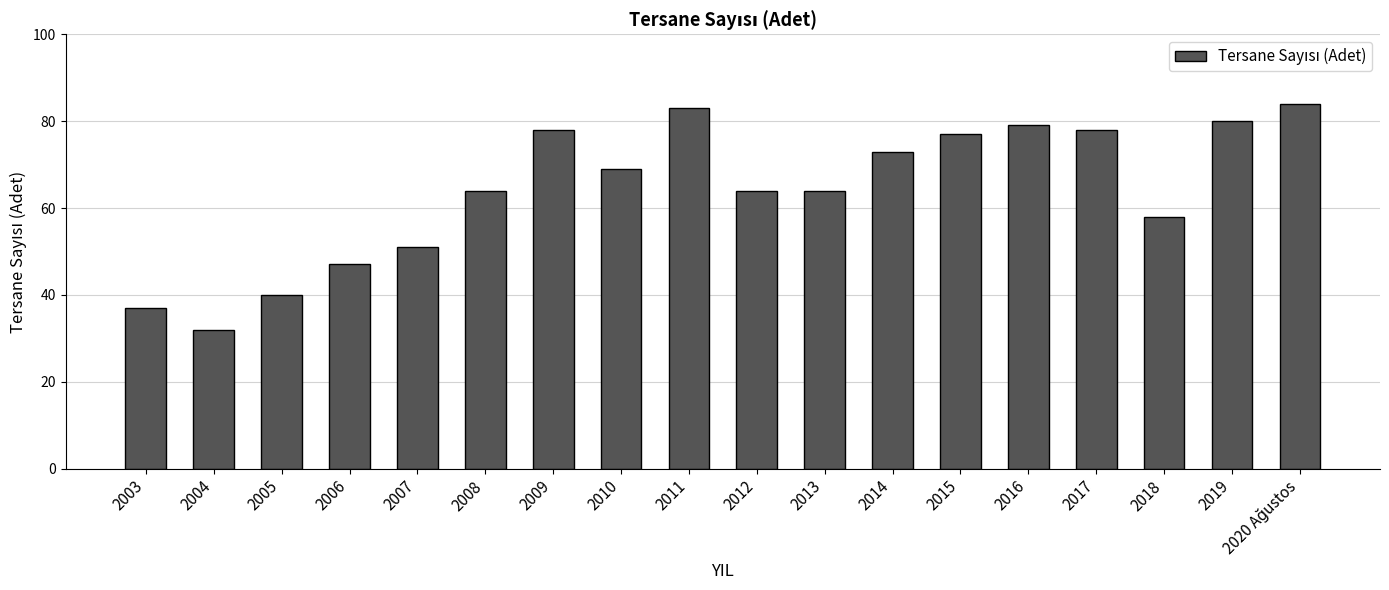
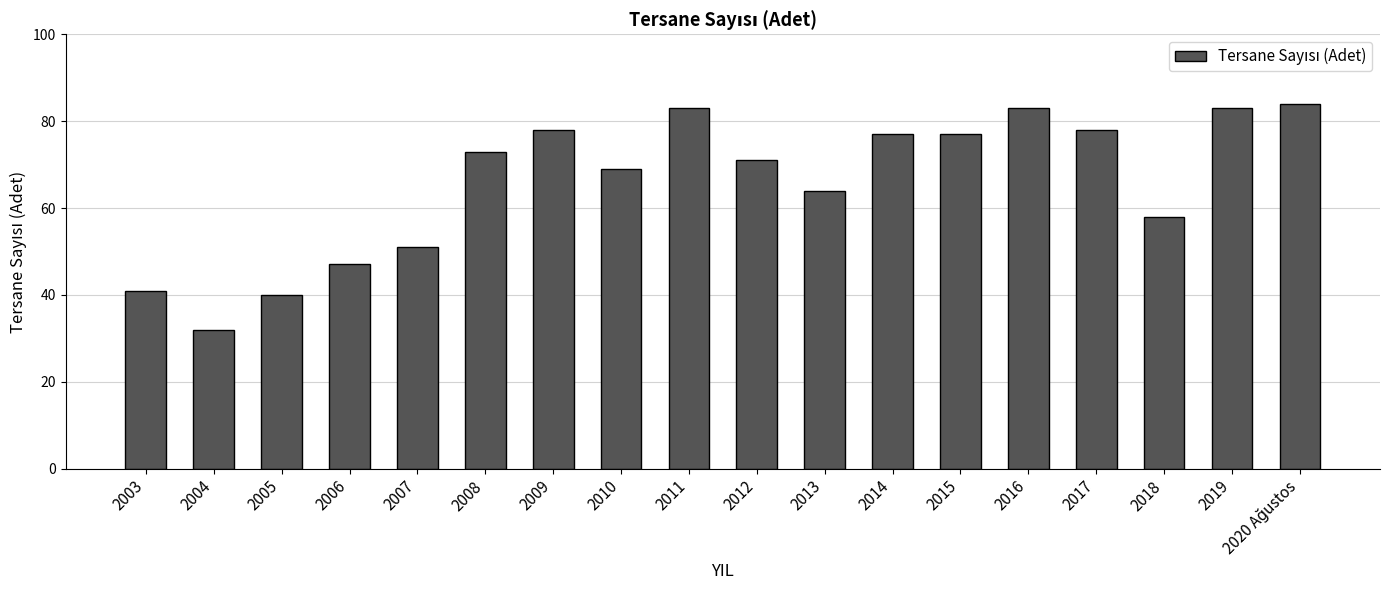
  {
-   "2003": 37,
+   "2003": 41,
    "2004": 32,
    "2005": 40,
    "2006": 47,
    "2007": 51,
-   "2008": 64,
+   "2008": 73,
    "2009": 78,
    "2010": 69,
    "2011": 83,
-   "2012": 64,
+   "2012": 71,
    "2013": 64,
-   "2014": 73,
+   "2014": 77,
    "2015": 77,
-   "2016": 79,
+   "2016": 83,
    "2017": 78,
    "2018": 58,
-   "2019": 80,
+   "2019": 83,
    "2020 Ağustos": 84
  }
